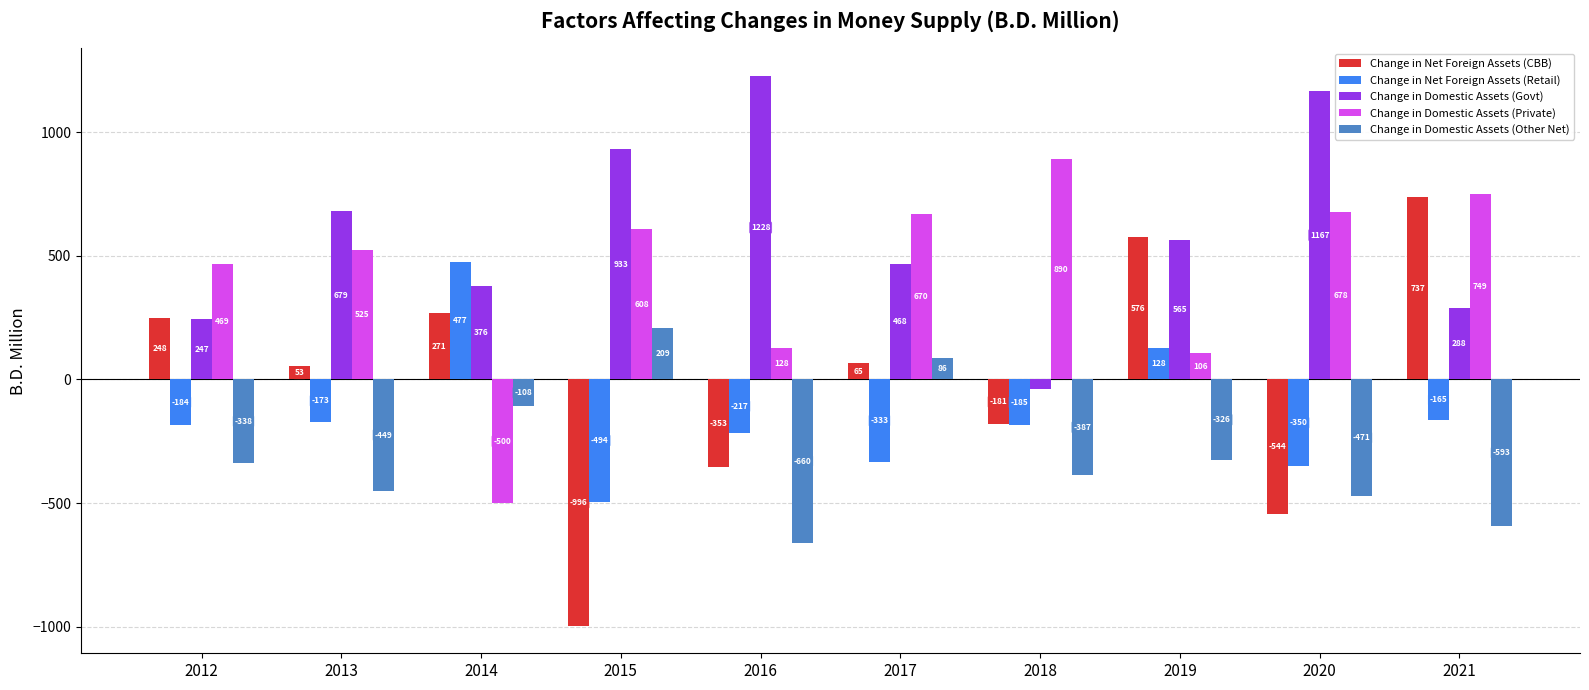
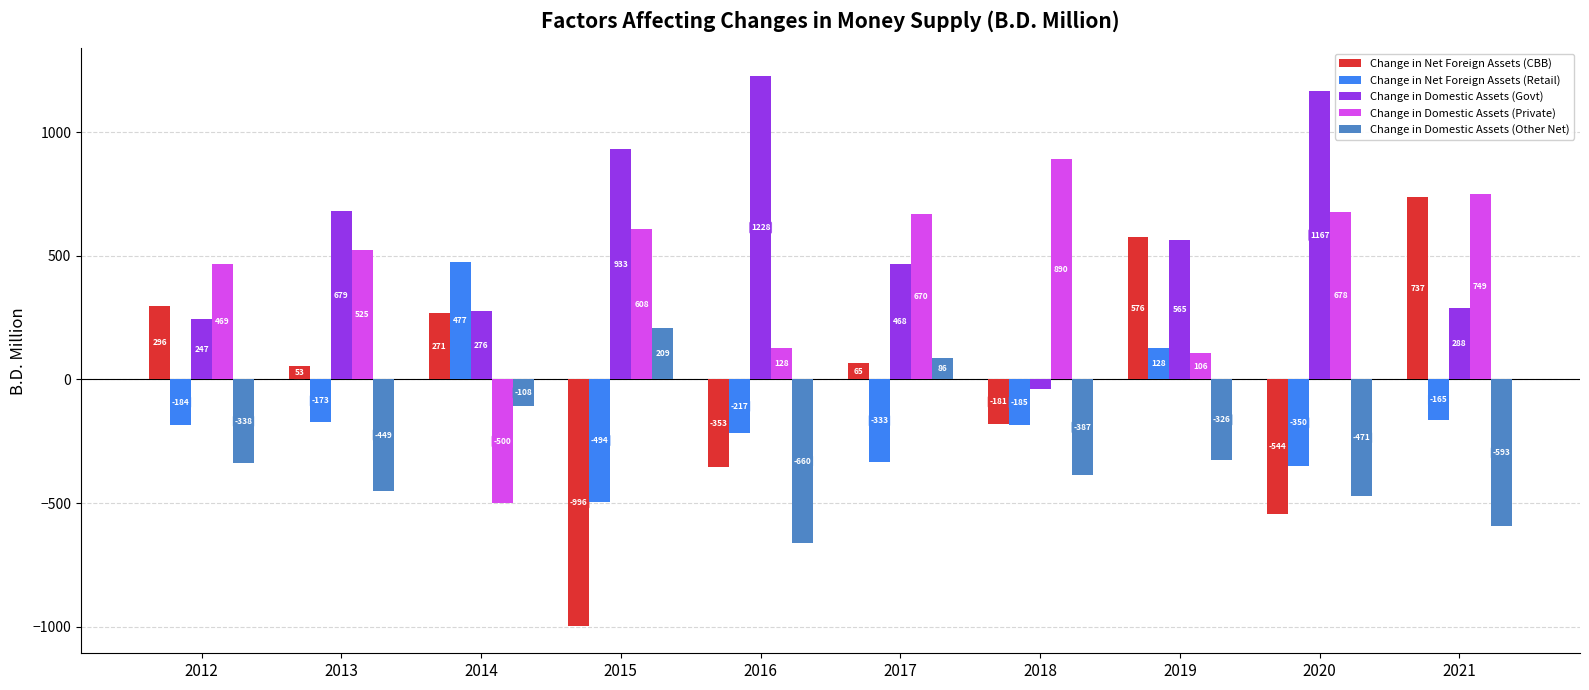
  {
    "Change in Net Foreign Assets (CBB)": {
-     "2012": 248
+     "2012": 296
    },
    "Change in Domestic Assets (Govt)": {
-     "2014": 376
+     "2014": 276
    }
  }
